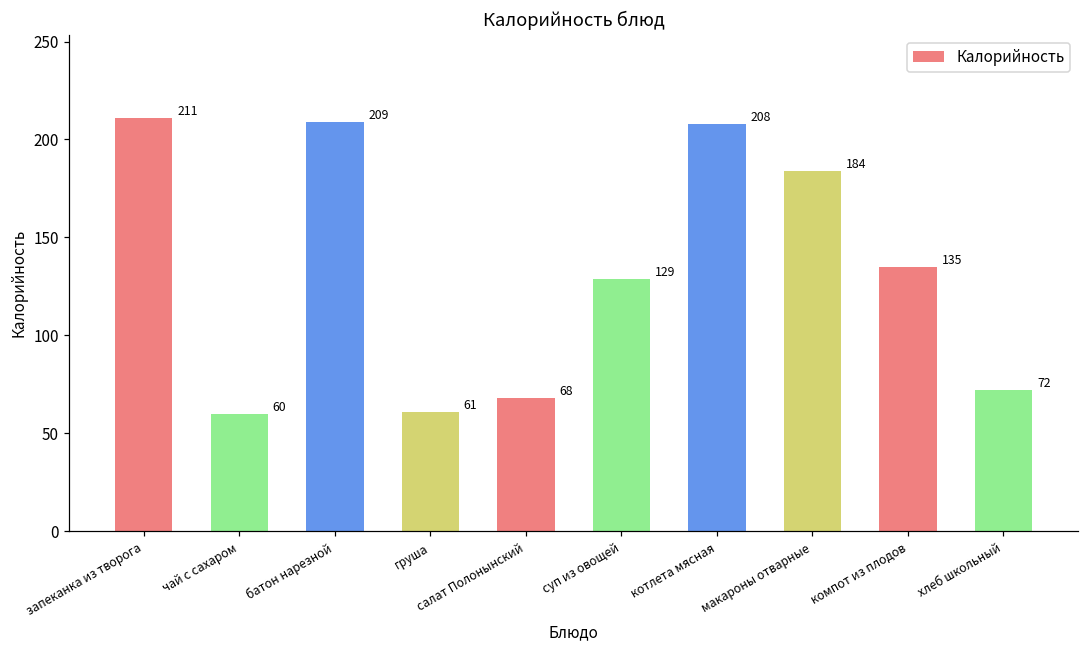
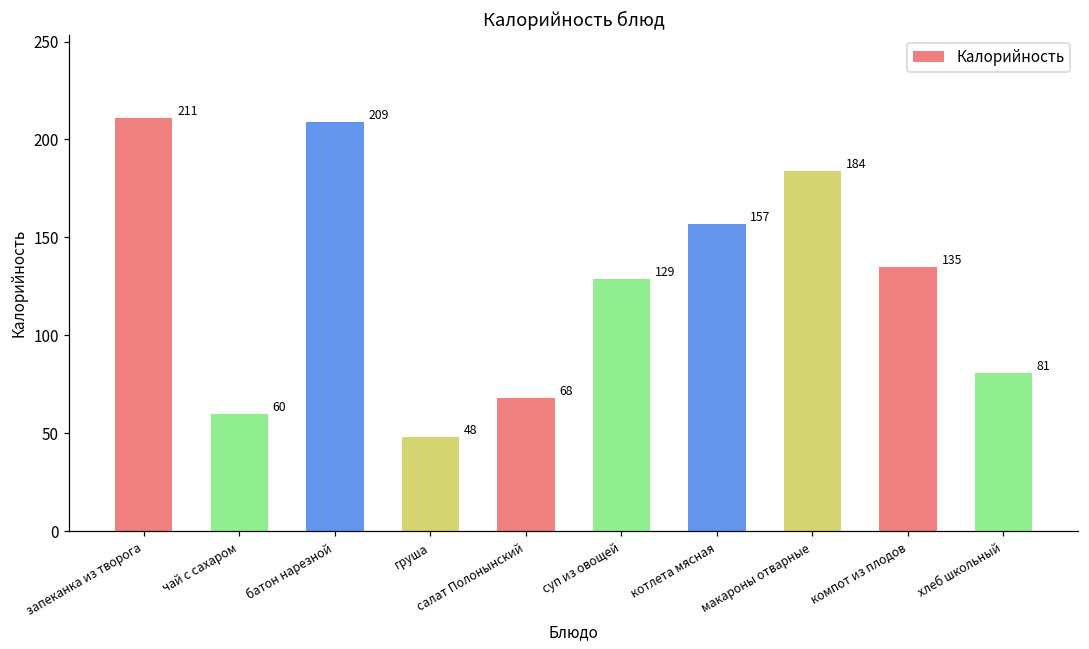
  {
-   "груша": 61,
-   "котлета мясная": 208,
-   "хлеб школьный": 72
+   "груша": 48,
+   "котлета мясная": 157,
+   "хлеб школьный": 81
  }
